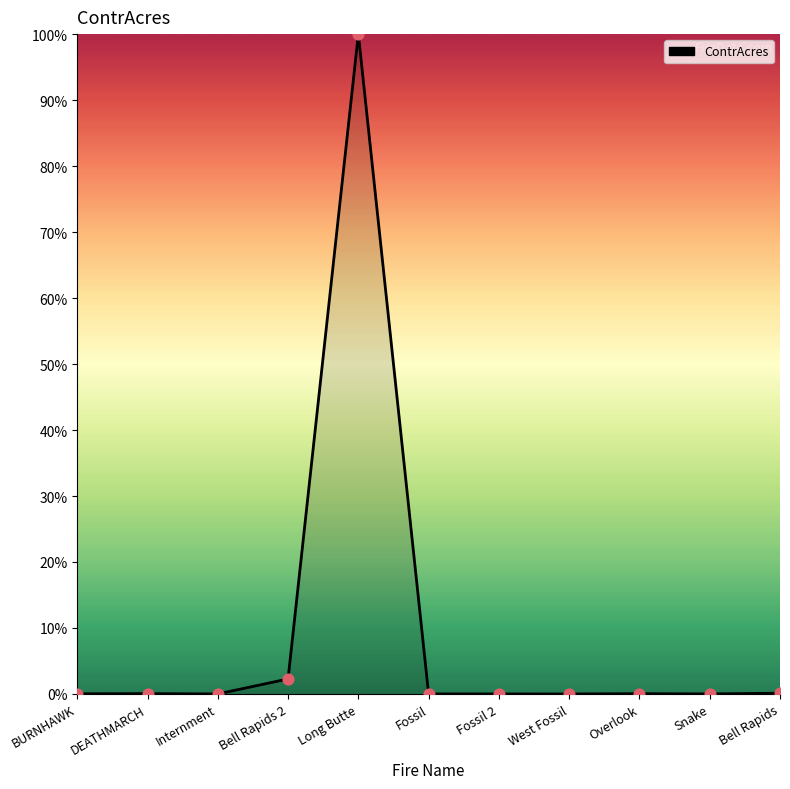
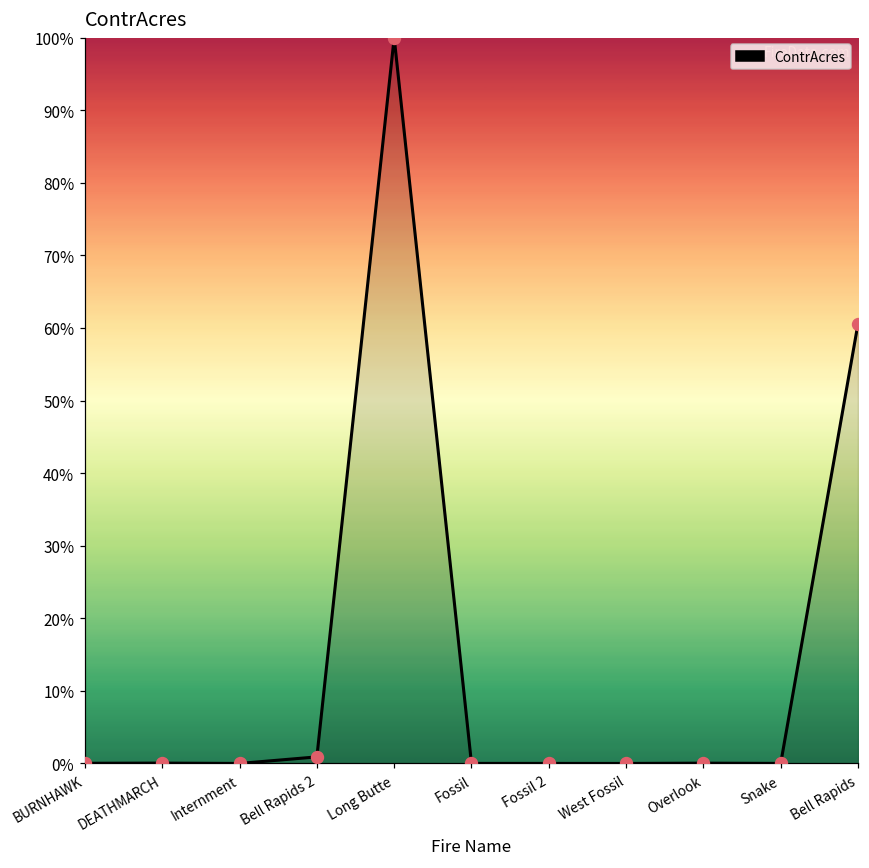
  {
    "BURNHAWK": "0%",
    "DEATHMARCH": "0%",
    "Internment": "0%",
-   "Bell Rapids 2": "2%",
+   "Bell Rapids 2": "1%",
    "Long Butte": "100%",
    "Fossil": "0%",
    "Fossil 2": "0%",
    "West Fossil": "0%",
    "Overlook": "0%",
    "Snake": "0%",
-   "Bell Rapids": "0%"
+   "Bell Rapids": "61%"
  }
